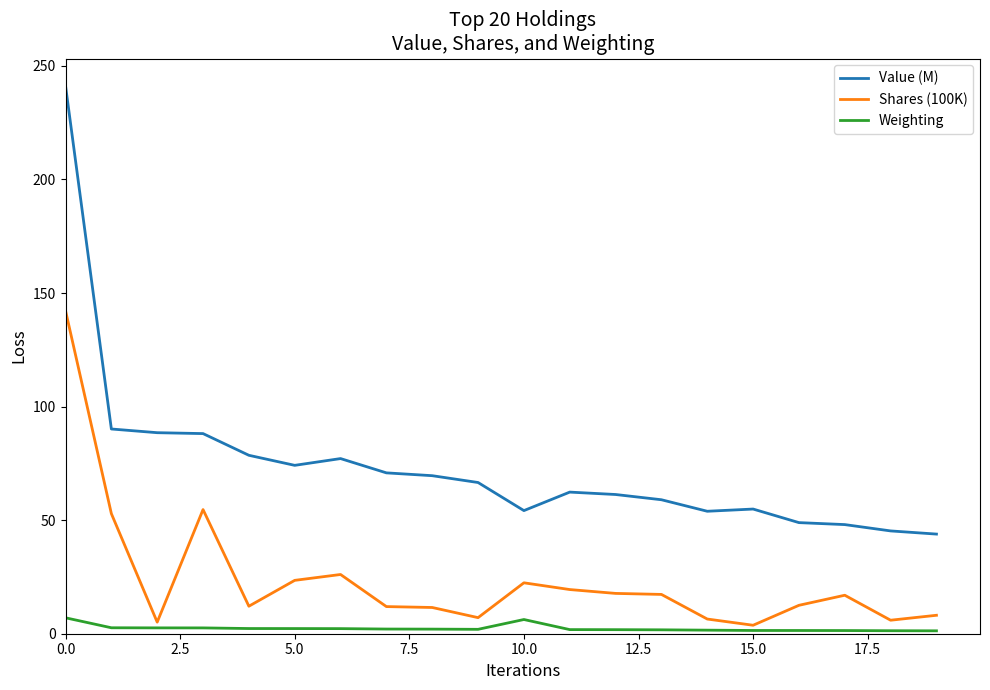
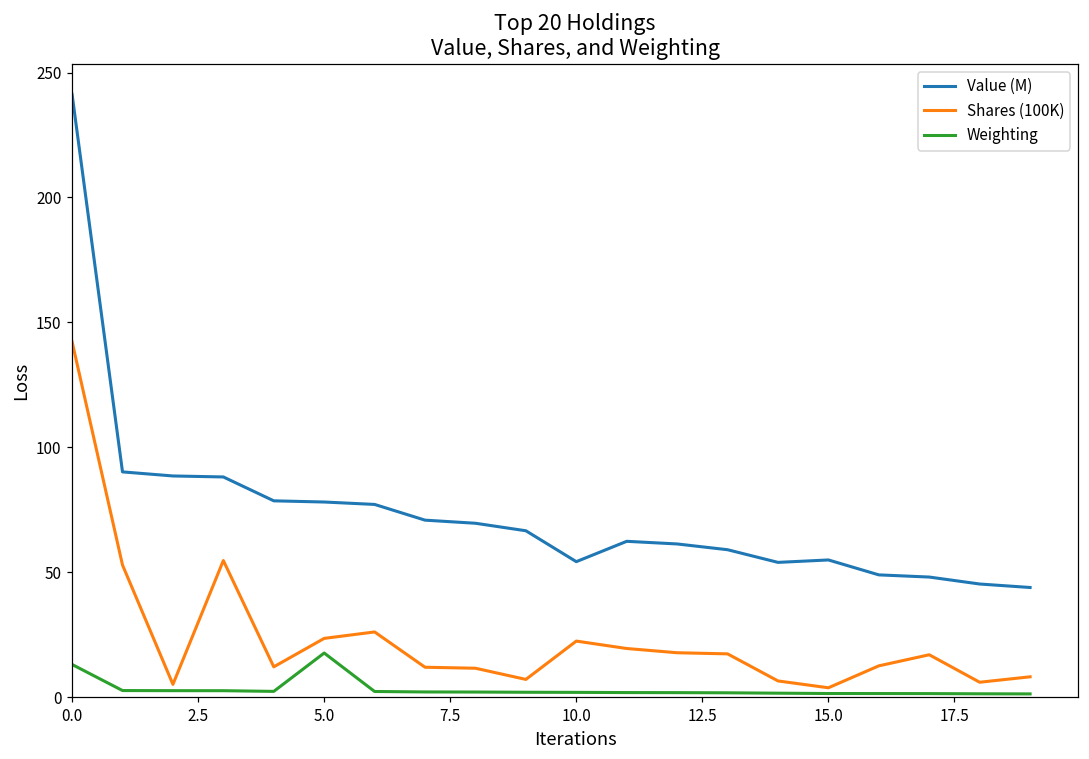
  {
    "Value (M)": {
      "0.0": 241,
-     "5.0": 74,
+     "5.0": 78,
      "10.0": 54,
      "15.0": 55
    },
    "Shares (100K)": {
      "0.0": 142,
      "5.0": 23,
      "10.0": 22,
      "15.0": 4
    },
    "Weighting": {
-     "0.0": 7,
-     "5.0": 2,
-     "10.0": 6,
+     "0.0": 13,
+     "5.0": 18,
+     "10.0": 2,
      "15.0": 1
    }
  }
